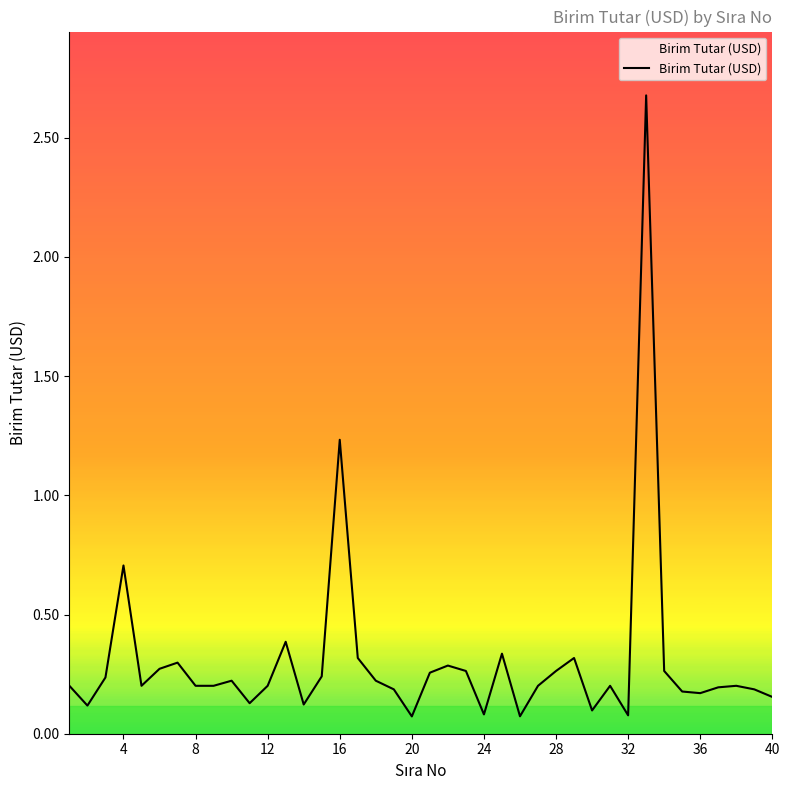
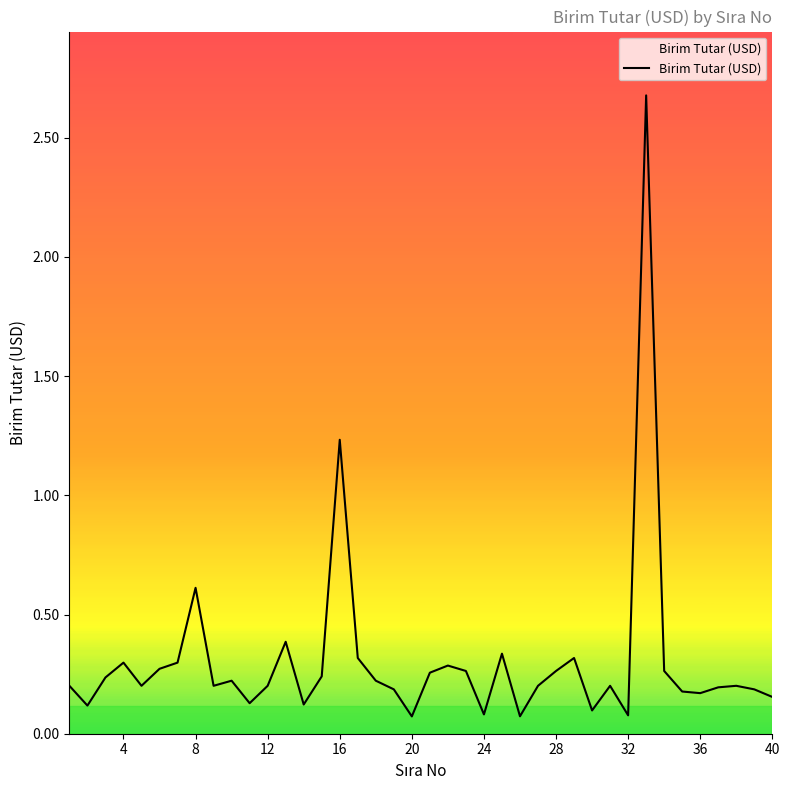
  {
-   "4": 0.71,
-   "8": 0.20,
+   "4": 0.30,
+   "8": 0.61,
    "12": 0.20,
    "16": 1.23,
    "28": 0.26,
    "36": 0.17,
    "40": 0.15
  }
